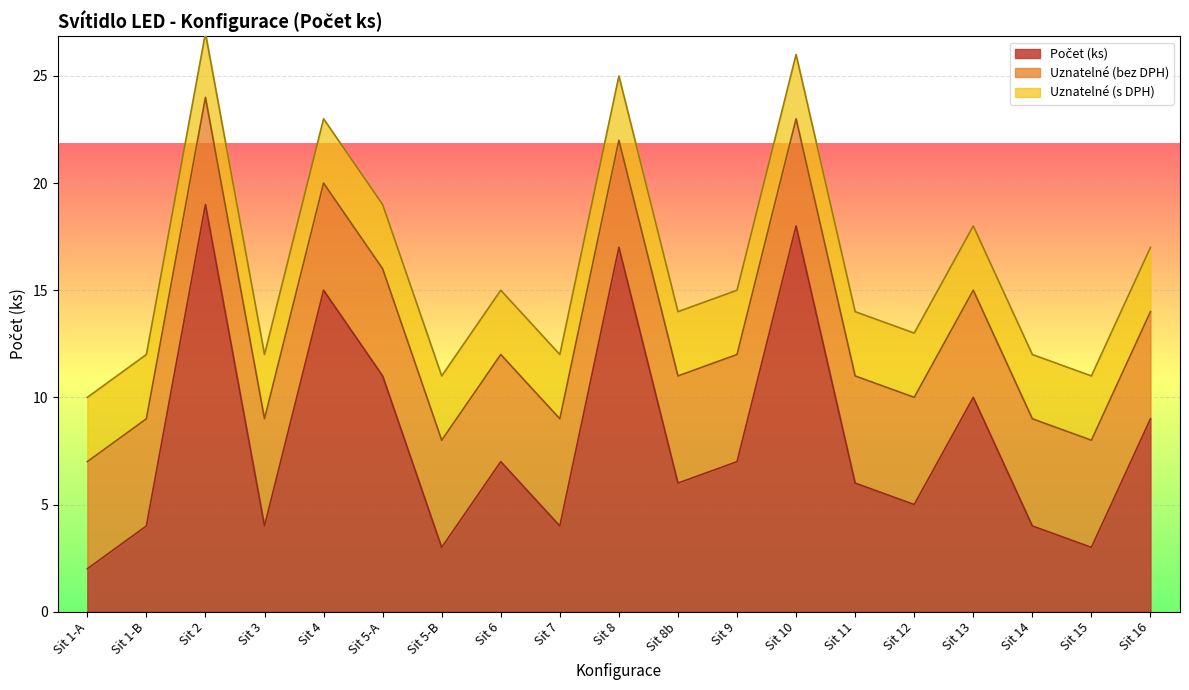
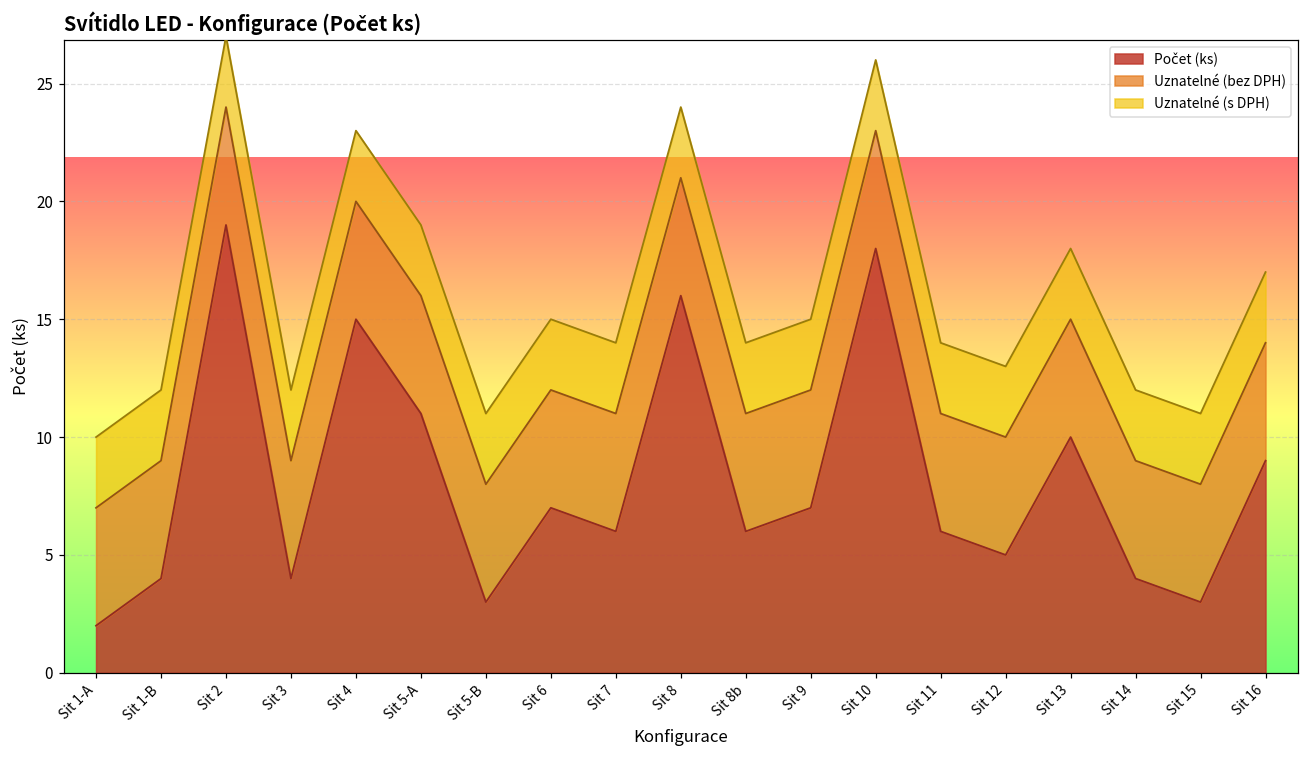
  {
    "Počet (ks)": {
      "Sit 1-A": 2,
      "Sit 1-B": 4,
      "Sit 2": 19,
      "Sit 3": 4,
      "Sit 4": 15,
      "Sit 5-A": 11,
      "Sit 5-B": 3,
      "Sit 6": 7,
-     "Sit 7": 4,
-     "Sit 8": 17,
+     "Sit 7": 6,
+     "Sit 8": 16,
      "Sit 8b": 6,
      "Sit 9": 7,
      "Sit 10": 18,
      "Sit 11": 6,
      "Sit 12": 5,
      "Sit 13": 10,
      "Sit 14": 4,
      "Sit 15": 3,
      "Sit 16": 9
    },
    "Uznatelné (bez DPH)": {
      "Sit 1-A": 5,
      "Sit 1-B": 5,
      "Sit 2": 5,
      "Sit 3": 5,
      "Sit 4": 5,
      "Sit 5-A": 5,
      "Sit 5-B": 5,
      "Sit 6": 5,
      "Sit 7": 5,
      "Sit 8": 5,
      "Sit 8b": 5,
      "Sit 9": 5,
      "Sit 10": 5,
      "Sit 11": 5,
      "Sit 12": 5,
      "Sit 13": 5,
      "Sit 14": 5,
      "Sit 15": 5,
      "Sit 16": 5
    },
    "Uznatelné (s DPH)": {
      "Sit 1-A": 3,
      "Sit 1-B": 3,
      "Sit 3": 3,
      "Sit 4": 3,
      "Sit 5-A": 3,
      "Sit 5-B": 3,
      "Sit 6": 3,
      "Sit 7": 3,
      "Sit 8": 3,
      "Sit 8b": 3,
      "Sit 9": 3,
      "Sit 10": 3,
      "Sit 11": 3,
      "Sit 12": 3,
      "Sit 13": 3,
      "Sit 14": 3,
      "Sit 15": 3,
      "Sit 16": 3
    }
  }
